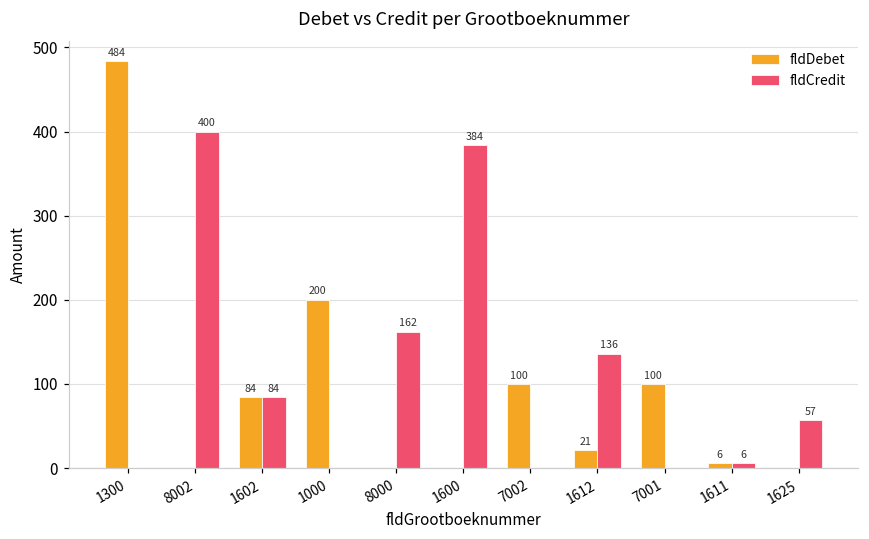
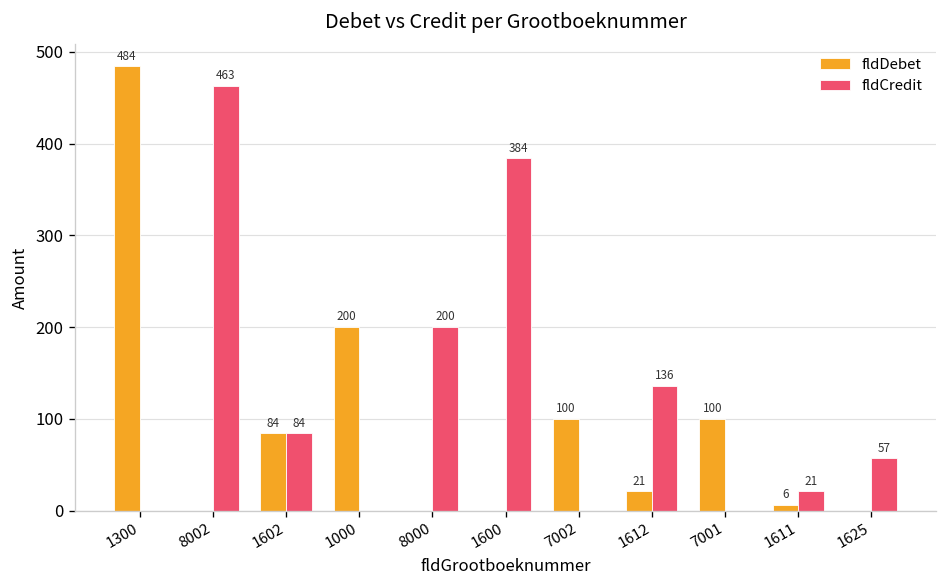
  {
    "fldDebet": {
      "1300": 484,
      "1602": 84,
      "1000": 200,
      "7002": 100,
      "1612": 21,
      "7001": 100,
      "1611": 6
    },
    "fldCredit": {
-     "8002": 400,
+     "8002": 463,
      "1602": 84,
-     "8000": 162,
+     "8000": 200,
      "1600": 384,
      "1612": 136,
-     "1611": 6,
+     "1611": 21,
      "1625": 57
    }
  }
